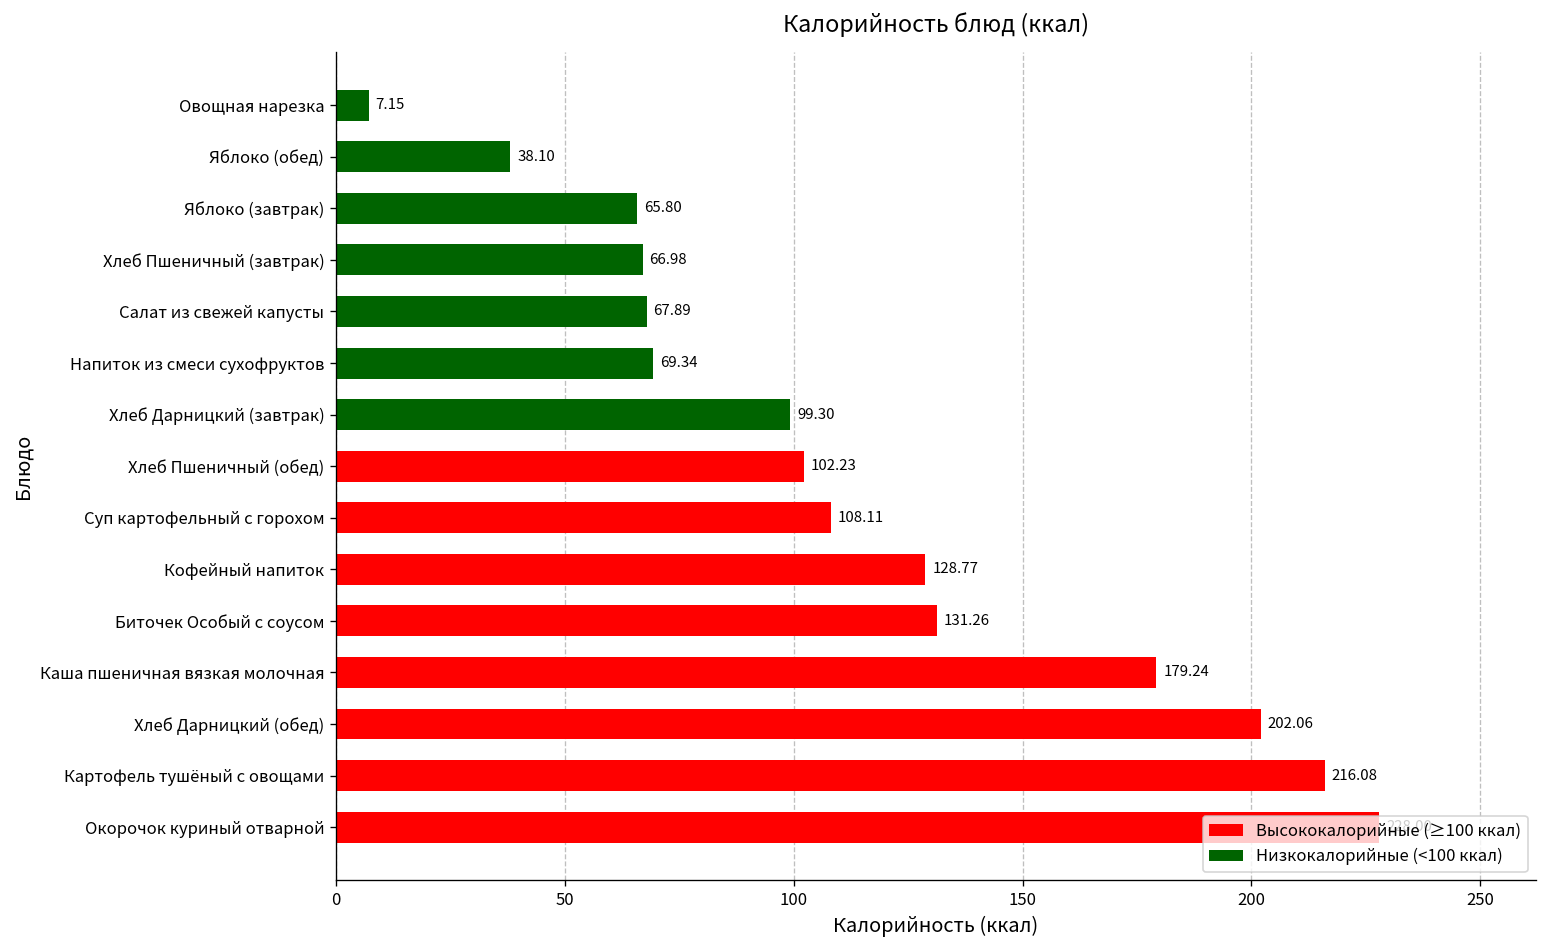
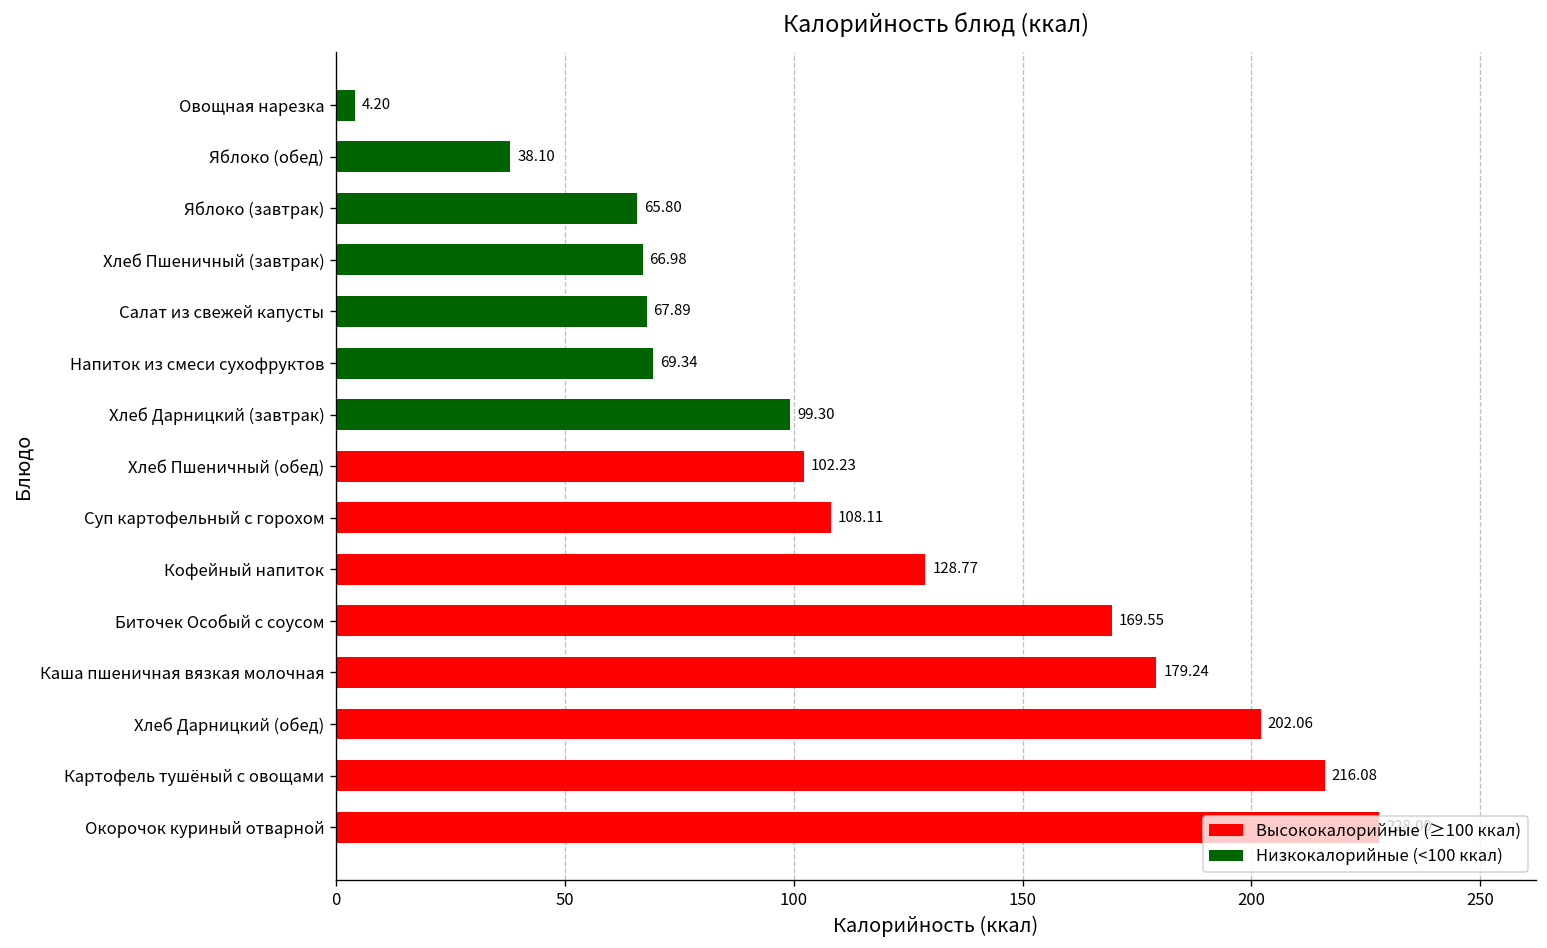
  {
-   "Овощная нарезка": 7.15,
+   "Овощная нарезка": 4.20,
    "Яблоко (обед)": 38.10,
    "Яблоко (завтрак)": 65.80,
    "Хлеб Пшеничный (завтрак)": 66.98,
    "Салат из свежей капусты": 67.89,
    "Напиток из смеси сухофруктов": 69.34,
    "Хлеб Дарницкий (завтрак)": 99.30,
    "Хлеб Пшеничный (обед)": 102.23,
    "Суп картофельный с горохом": 108.11,
    "Кофейный напиток": 128.77,
-   "Биточек Особый с соусом": 131.26,
+   "Биточек Особый с соусом": 169.55,
    "Каша пшеничная вязкая молочная": 179.24,
    "Хлеб Дарницкий (обед)": 202.06,
    "Картофель тушёный с овощами": 216.08
  }
